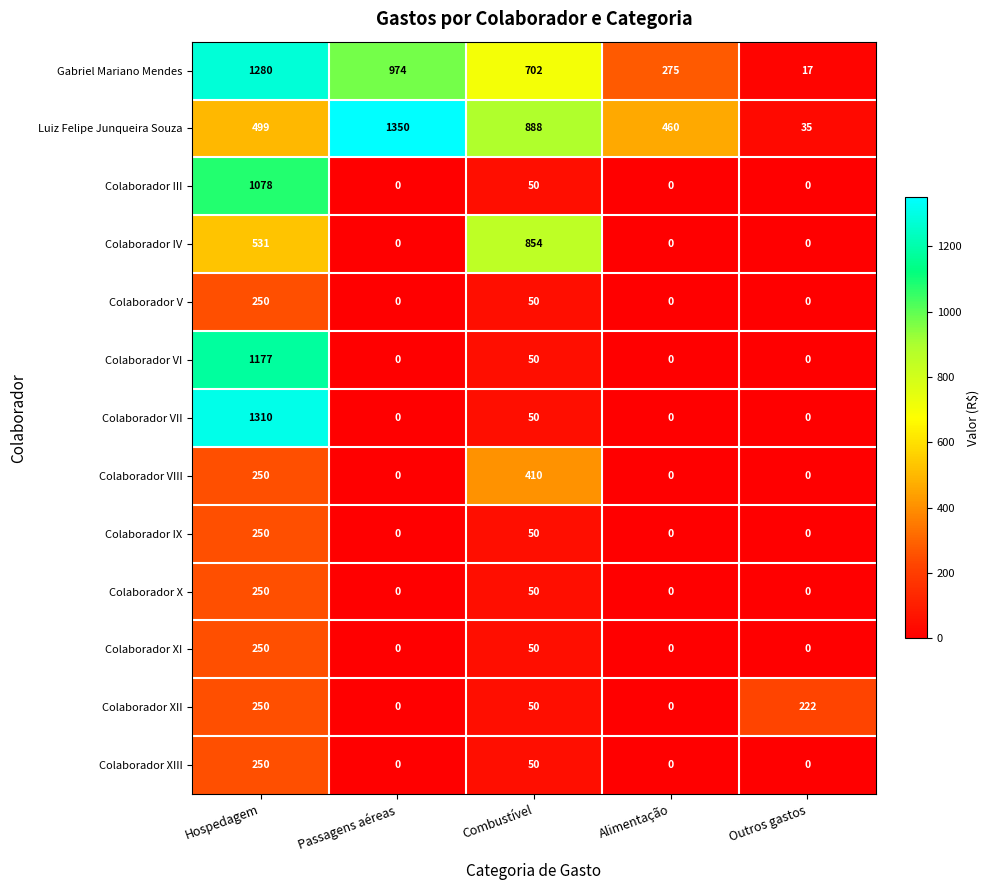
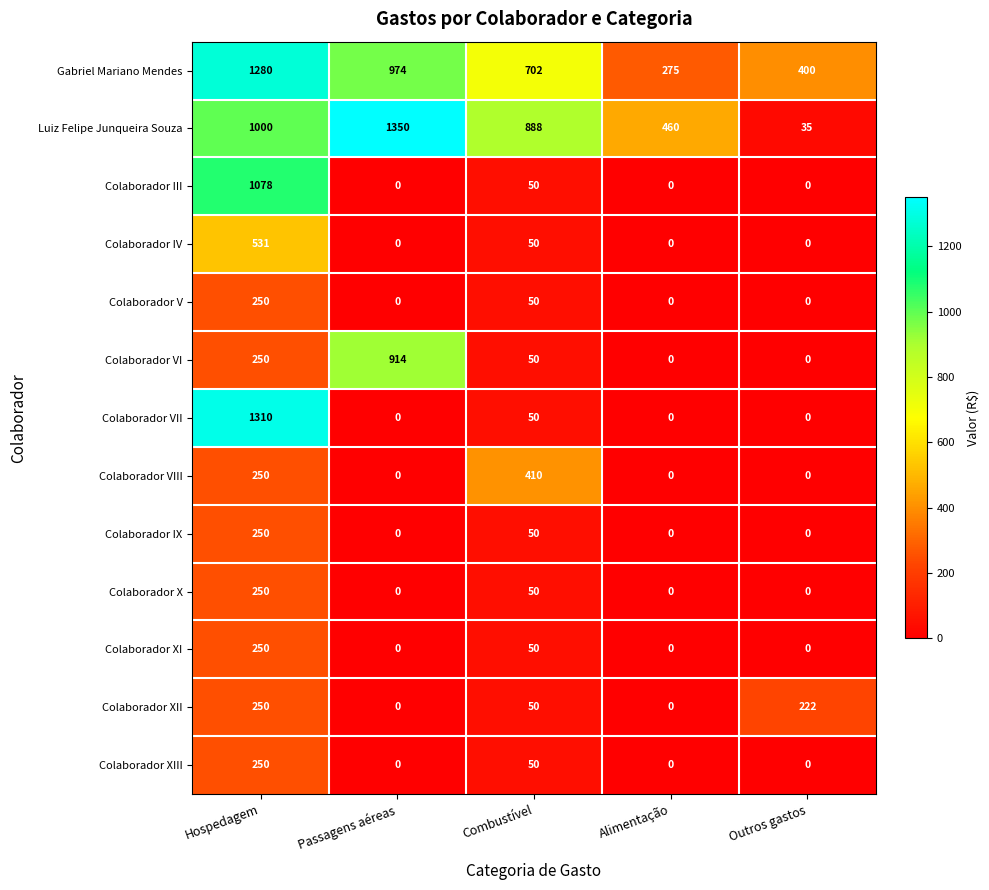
  {
    "Gabriel Mariano Mendes": {
      "Hospedagem": 1280,
      "Passagens aéreas": 974,
      "Combustível": 702,
      "Alimentação": 275,
-     "Outros gastos": 17
+     "Outros gastos": 400
    },
    "Luiz Felipe Junqueira Souza": {
-     "Hospedagem": 499,
+     "Hospedagem": 1000,
      "Passagens aéreas": 1350,
      "Combustível": 888,
      "Alimentação": 460,
      "Outros gastos": 35
    },
    "Colaborador III": {
      "Hospedagem": 1078,
      "Passagens aéreas": 0,
      "Combustível": 50,
      "Alimentação": 0,
      "Outros gastos": 0
    },
    "Colaborador IV": {
      "Hospedagem": 531,
      "Passagens aéreas": 0,
-     "Combustível": 854,
+     "Combustível": 50,
      "Alimentação": 0,
      "Outros gastos": 0
    },
    "Colaborador V": {
      "Hospedagem": 250,
      "Passagens aéreas": 0,
      "Combustível": 50,
      "Alimentação": 0,
      "Outros gastos": 0
    },
    "Colaborador VI": {
-     "Hospedagem": 1177,
-     "Passagens aéreas": 0,
+     "Hospedagem": 250,
+     "Passagens aéreas": 914,
      "Combustível": 50,
      "Alimentação": 0,
      "Outros gastos": 0
    },
    "Colaborador VII": {
      "Hospedagem": 1310,
      "Passagens aéreas": 0,
      "Combustível": 50,
      "Alimentação": 0,
      "Outros gastos": 0
    },
    "Colaborador VIII": {
      "Hospedagem": 250,
      "Passagens aéreas": 0,
      "Combustível": 410,
      "Alimentação": 0,
      "Outros gastos": 0
    },
    "Colaborador IX": {
      "Hospedagem": 250,
      "Passagens aéreas": 0,
      "Combustível": 50,
      "Alimentação": 0,
      "Outros gastos": 0
    },
    "Colaborador X": {
      "Hospedagem": 250,
      "Passagens aéreas": 0,
      "Combustível": 50,
      "Alimentação": 0,
      "Outros gastos": 0
    },
    "Colaborador XI": {
      "Hospedagem": 250,
      "Passagens aéreas": 0,
      "Combustível": 50,
      "Alimentação": 0,
      "Outros gastos": 0
    },
    "Colaborador XII": {
      "Hospedagem": 250,
      "Passagens aéreas": 0,
      "Combustível": 50,
      "Alimentação": 0,
      "Outros gastos": 222
    },
    "Colaborador XIII": {
      "Hospedagem": 250,
      "Passagens aéreas": 0,
      "Combustível": 50,
      "Alimentação": 0,
      "Outros gastos": 0
    }
  }
